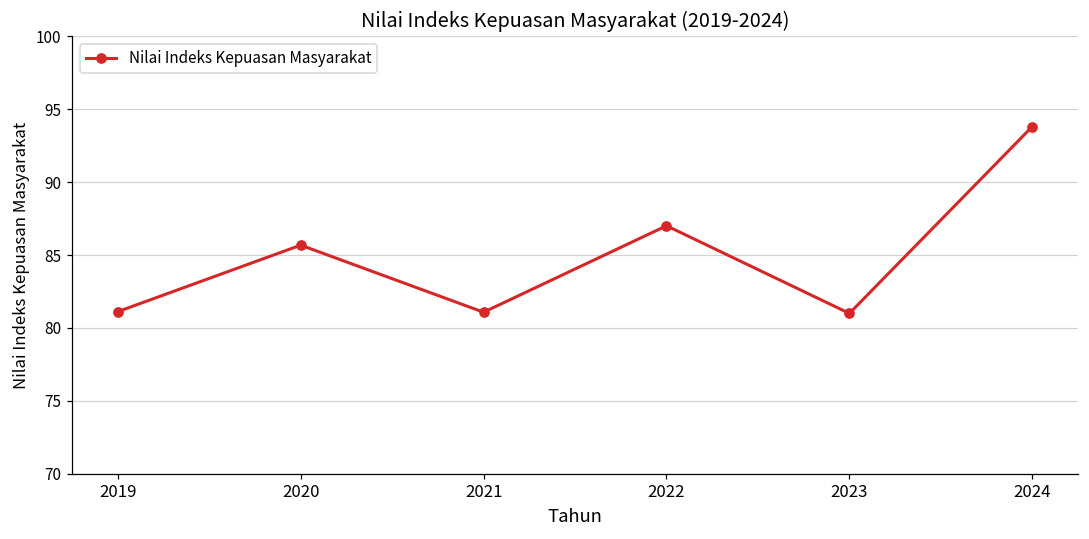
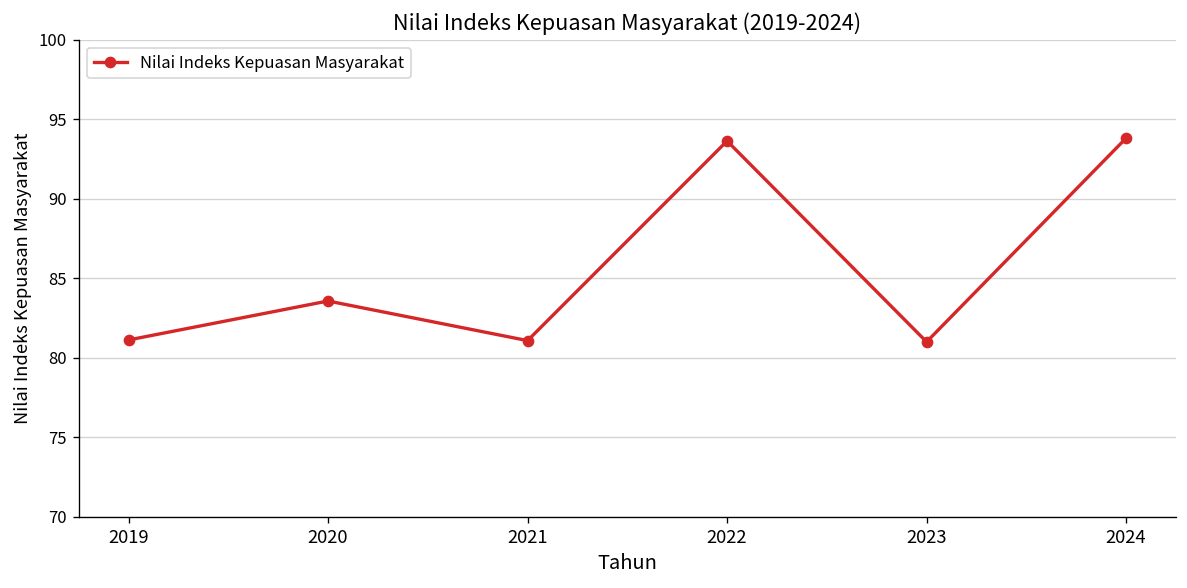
  {
    "2019": 81.1,
-   "2020": 85.7,
+   "2020": 83.6,
    "2021": 81.1,
-   "2022": 87.0,
+   "2022": 93.6,
    "2023": 81.0,
    "2024": 93.8
  }
